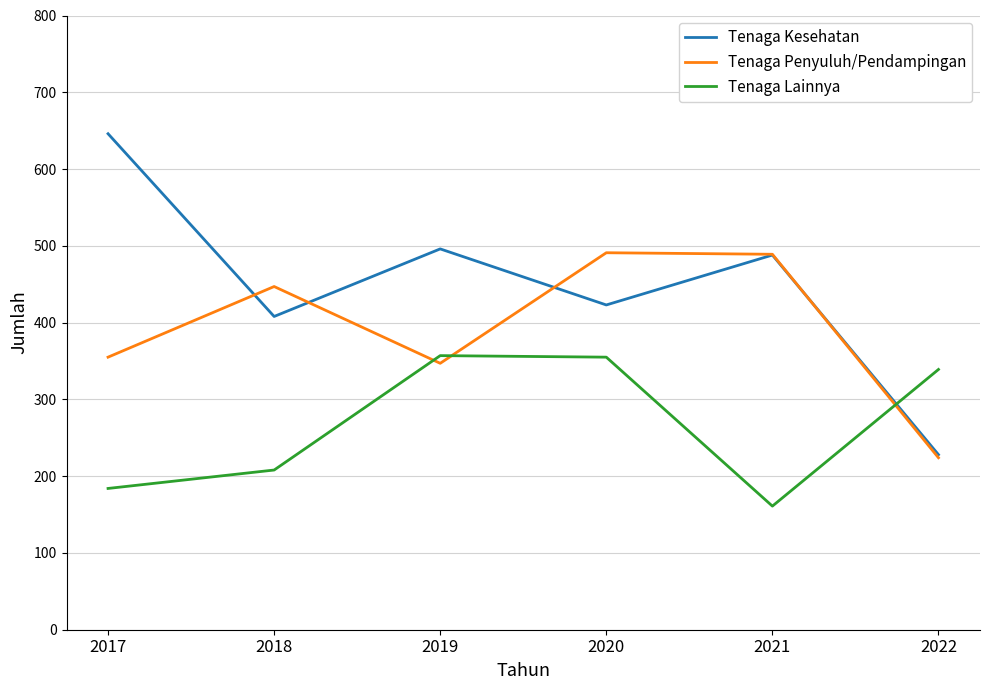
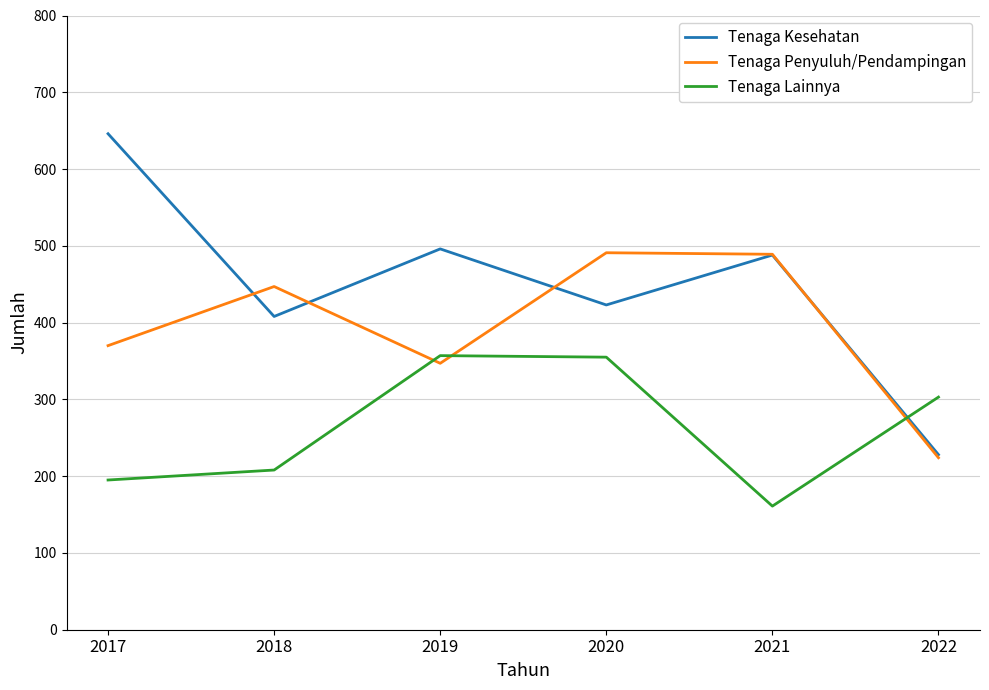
  {
    "Tenaga Kesehatan": {
      "2017": 650,
      "2018": 410,
      "2019": 500,
      "2020": 420,
      "2022": 230
    },
    "Tenaga Penyuluh/Pendampingan": {
-     "2017": 360,
+     "2017": 370,
      "2018": 450,
      "2019": 350,
      "2020": 490,
      "2022": 220
    },
    "Tenaga Lainnya": {
-     "2017": 180,
+     "2017": 200,
      "2018": 210,
      "2019": 360,
      "2020": 360,
      "2021": 160,
-     "2022": 340
+     "2022": 300
    }
  }
